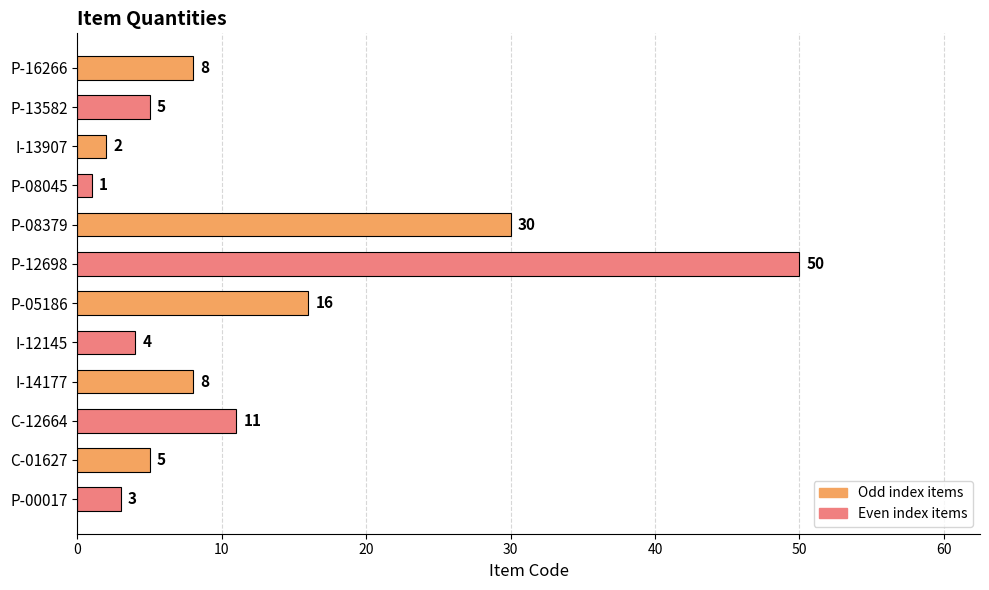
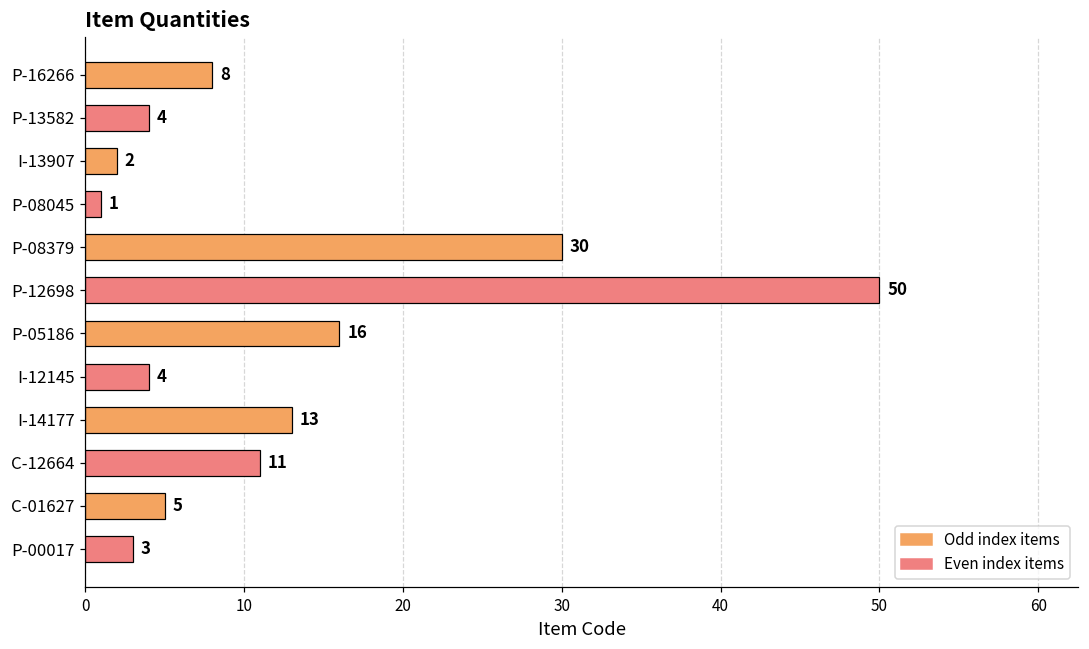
  {
    "P-16266": 8,
-   "P-13582": 5,
+   "P-13582": 4,
    "I-13907": 2,
    "P-08045": 1,
    "P-08379": 30,
    "P-12698": 50,
    "P-05186": 16,
    "I-12145": 4,
-   "I-14177": 8,
+   "I-14177": 13,
    "C-12664": 11,
    "C-01627": 5,
    "P-00017": 3
  }
